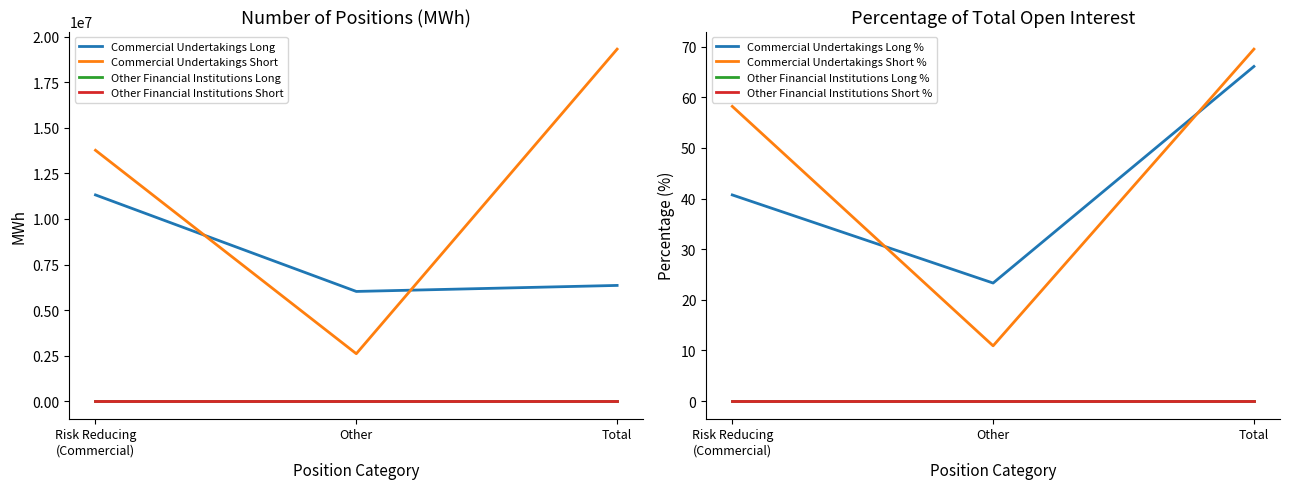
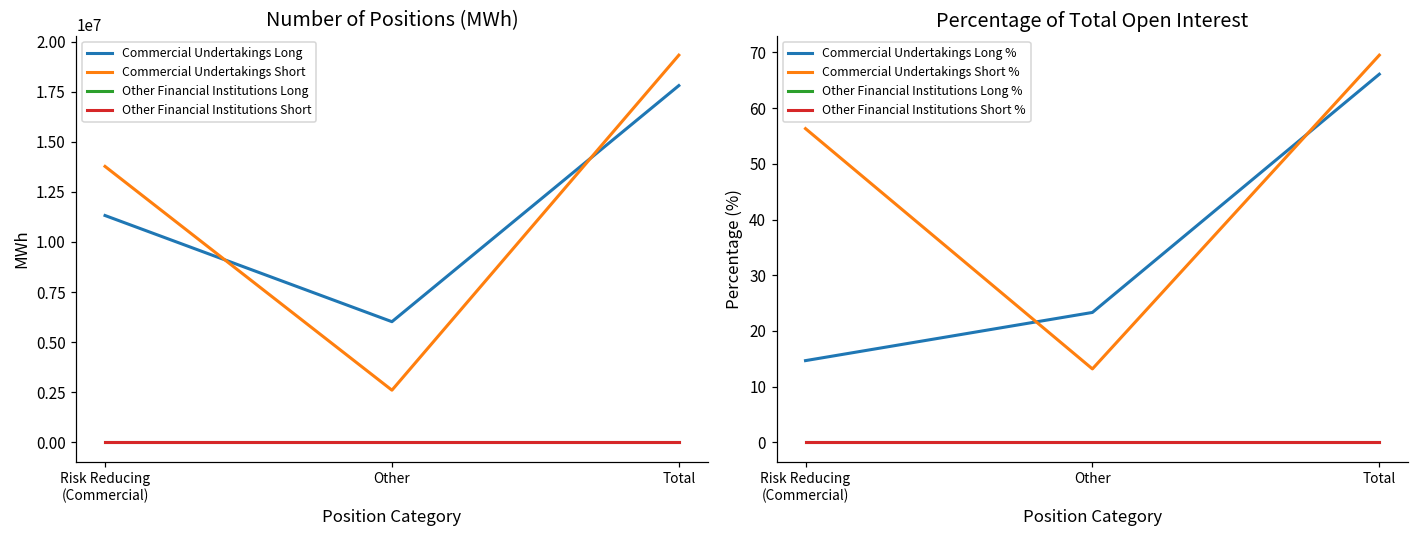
  {
    "Number of Positions (MWh)": {
      "Commercial Undertakings Long": {
        "Risk Reducing (Commercial)": 11300000,
        "Other": 6000000,
-       "Total": 6400000
+       "Total": 17800000
      },
      "Commercial Undertakings Short": {
        "Risk Reducing (Commercial)": 13800000,
        "Other": 2600000,
        "Total": 19300000
      },
      "Other Financial Institutions Short": {
        "Risk Reducing (Commercial)": 0,
        "Other": 0,
        "Total": 0
      }
    },
    "Percentage of Total Open Interest": {
      "Commercial Undertakings Long %": {
-       "Risk Reducing (Commercial)": 41,
+       "Risk Reducing (Commercial)": 15,
        "Other": 23,
        "Total": 66
      },
      "Commercial Undertakings Short %": {
-       "Risk Reducing (Commercial)": 58,
-       "Other": 11,
+       "Risk Reducing (Commercial)": 56,
+       "Other": 13,
        "Total": 70
      },
      "Other Financial Institutions Short %": {
        "Risk Reducing (Commercial)": 0,
        "Other": 0,
        "Total": 0
      }
    }
  }
